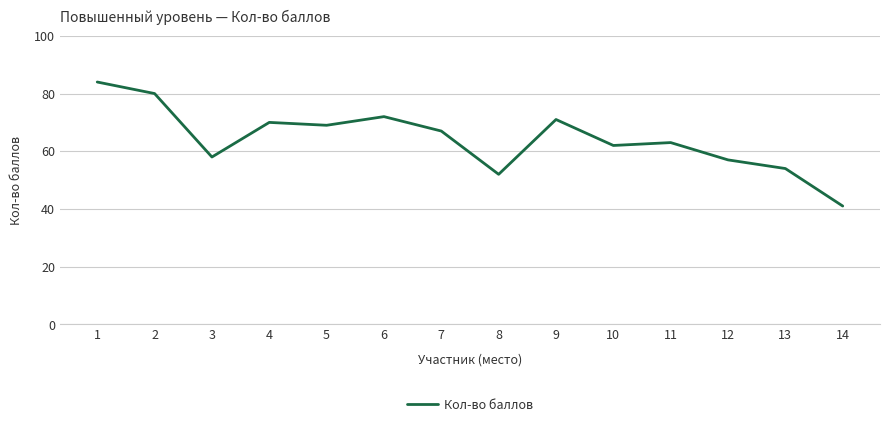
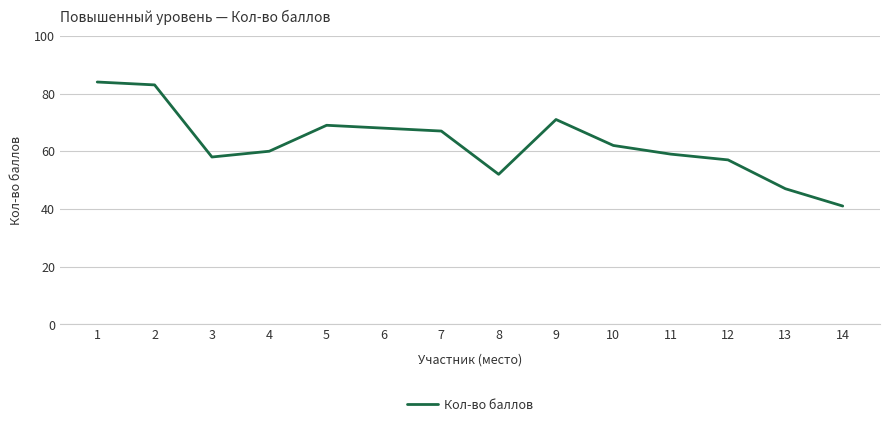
  {
    "1": 84,
-   "2": 80,
+   "2": 83,
    "3": 58,
-   "4": 70,
+   "4": 60,
    "5": 69,
-   "6": 72,
+   "6": 68,
    "7": 67,
    "8": 52,
    "9": 71,
    "10": 62,
-   "11": 63,
+   "11": 59,
    "12": 57,
-   "13": 54,
+   "13": 47,
    "14": 41
  }
